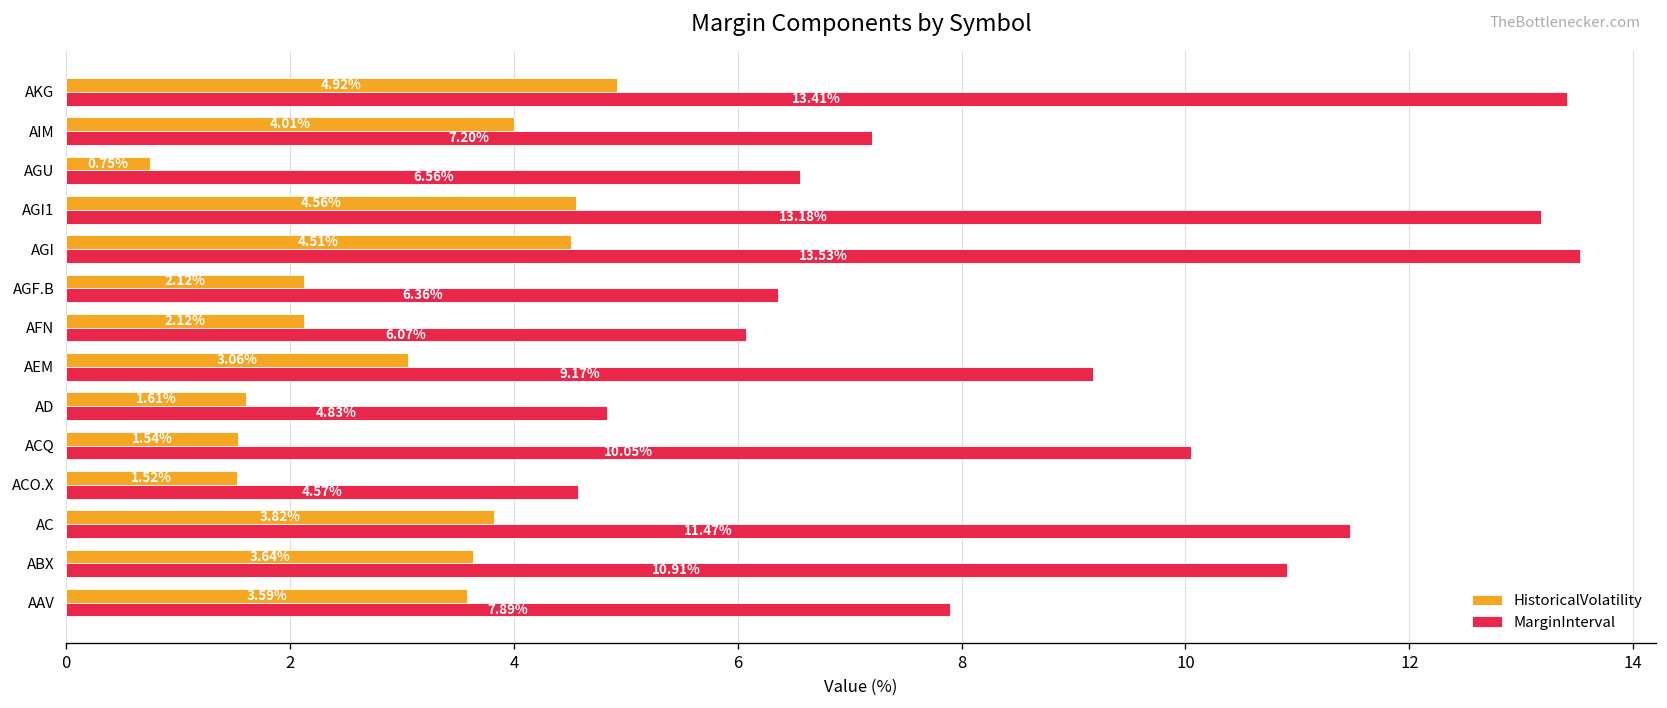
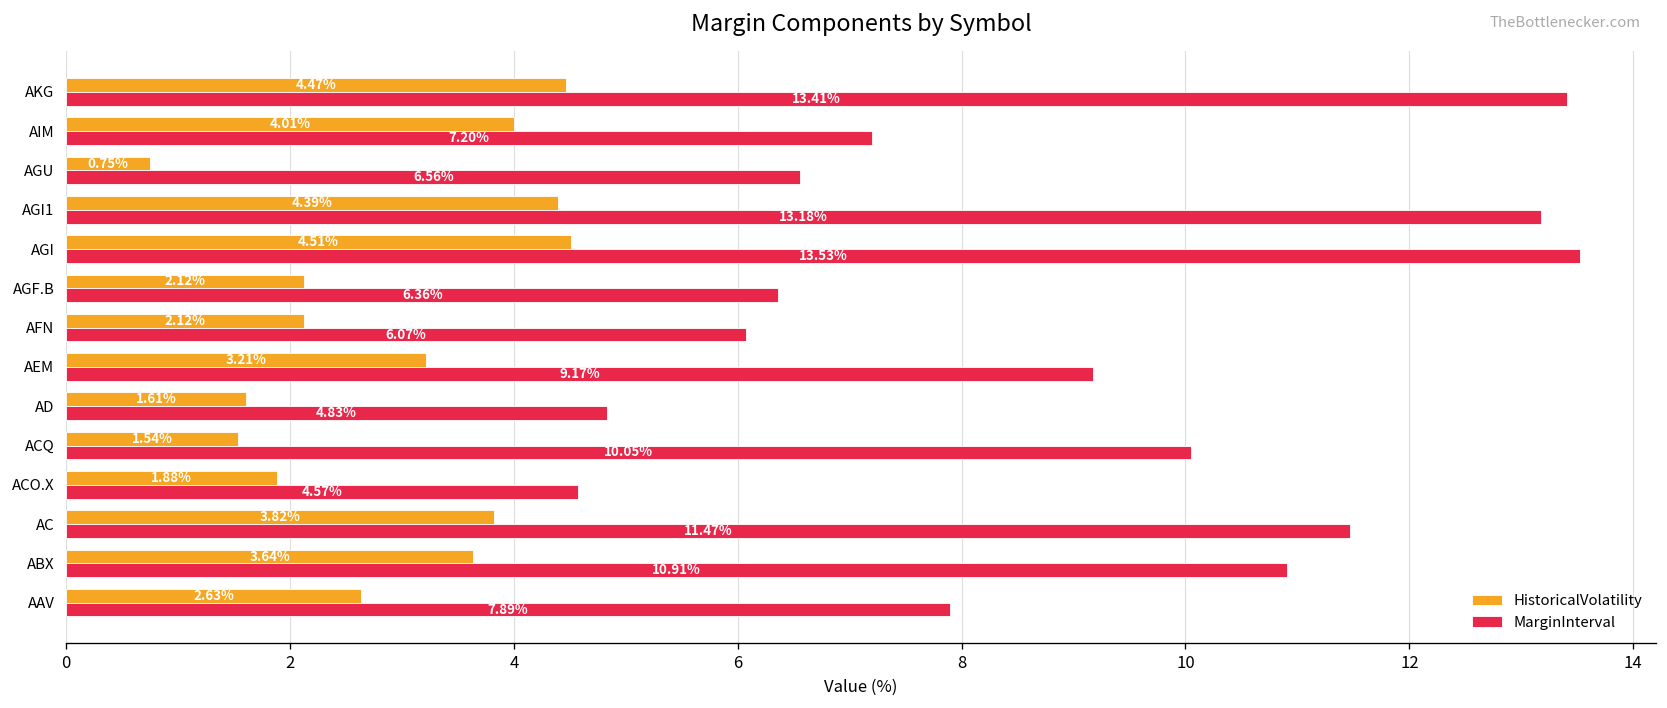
  {
    "HistoricalVolatility": {
-     "AKG": "4.92%",
+     "AKG": "4.47%",
      "AIM": "4.01%",
      "AGU": "0.75%",
-     "AGI1": "4.56%",
+     "AGI1": "4.39%",
      "AGI": "4.51%",
      "AGF.B": "2.12%",
      "AFN": "2.12%",
-     "AEM": "3.06%",
+     "AEM": "3.21%",
      "AD": "1.61%",
      "ACQ": "1.54%",
-     "ACO.X": "1.52%",
+     "ACO.X": "1.88%",
      "AC": "3.82%",
      "ABX": "3.64%",
-     "AAV": "3.59%"
+     "AAV": "2.63%"
    },
    "MarginInterval": {
      "AKG": "13.41%",
      "AIM": "7.20%",
      "AGU": "6.56%",
      "AGI1": "13.18%",
      "AGI": "13.53%",
      "AGF.B": "6.36%",
      "AFN": "6.07%",
      "AEM": "9.17%",
      "AD": "4.83%",
      "ACQ": "10.05%",
      "ACO.X": "4.57%",
      "AC": "11.47%",
      "ABX": "10.91%",
      "AAV": "7.89%"
    }
  }
